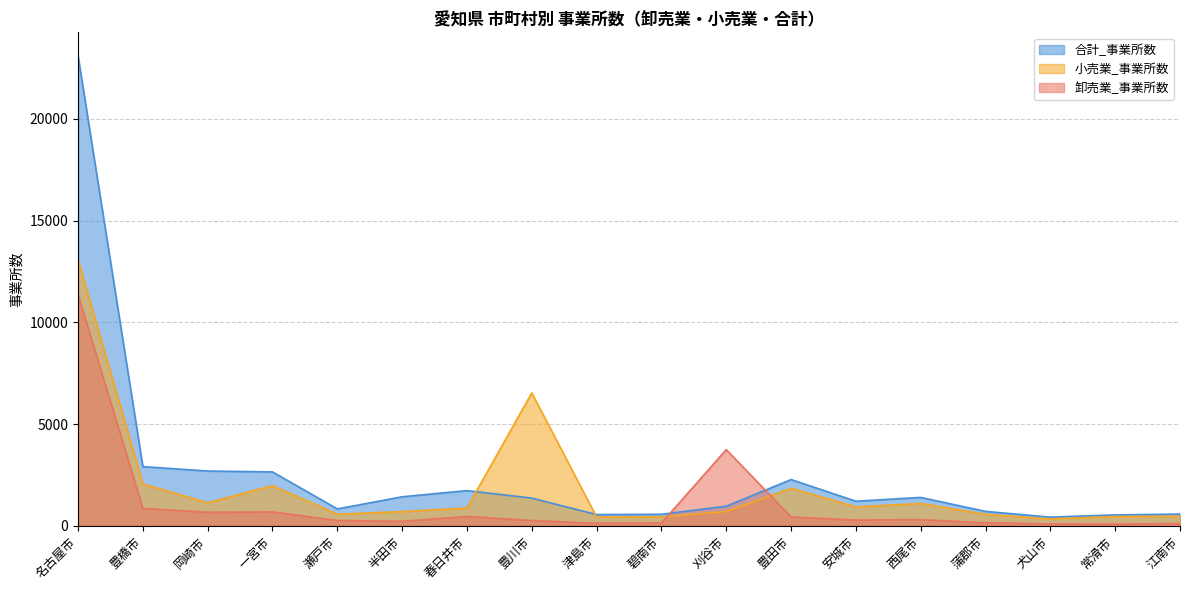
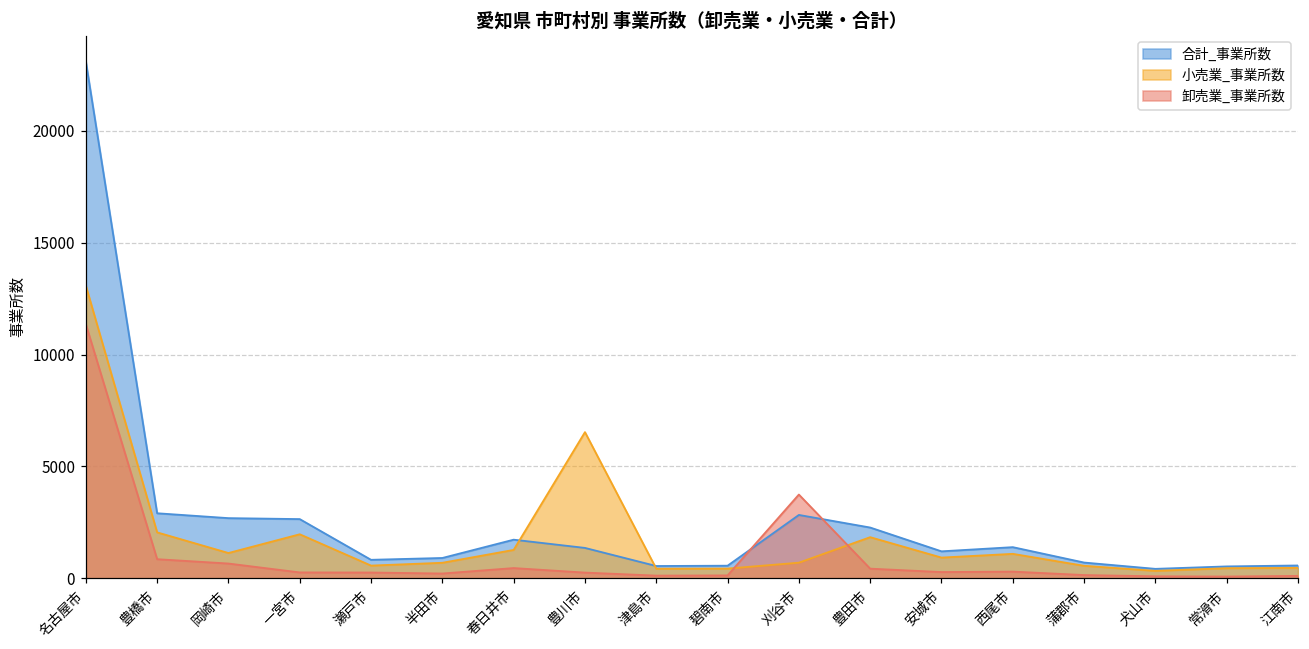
  {
    "合計_事業所数": {
      "名古屋市": 23100,
      "豊橋市": 2900,
      "岡崎市": 2700,
      "一宮市": 2600,
      "瀬戸市": 800,
-     "半田市": 1400,
+     "半田市": 900,
      "春日井市": 1700,
      "豊川市": 1400,
      "碧南市": 600,
-     "刈谷市": 1000,
+     "刈谷市": 2800,
      "豊田市": 2300,
      "安城市": 1200,
      "西尾市": 1400,
      "蒲郡市": 700
    },
    "小売業_事業所数": {
      "名古屋市": 13100,
      "豊橋市": 2100,
      "岡崎市": 1100,
      "一宮市": 2000,
      "瀬戸市": 600,
      "半田市": 700,
-     "春日井市": 900,
+     "春日井市": 1300,
      "豊川市": 6500,
      "碧南市": 400,
      "刈谷市": 700,
      "豊田市": 1800,
      "安城市": 900,
      "西尾市": 1100,
      "蒲郡市": 600
    },
    "卸売業_事業所数": {
      "名古屋市": 11400,
      "豊橋市": 900,
      "岡崎市": 700,
-     "一宮市": 700,
+     "一宮市": 300,
      "瀬戸市": 300,
      "半田市": 200,
      "春日井市": 500,
      "豊川市": 300,
      "津島市": 100,
      "碧南市": 100,
      "刈谷市": 3700,
      "豊田市": 400,
      "安城市": 300,
      "西尾市": 300,
      "蒲郡市": 100,
      "犬山市": 100,
      "常滑市": 100,
      "江南市": 100
    }
  }
